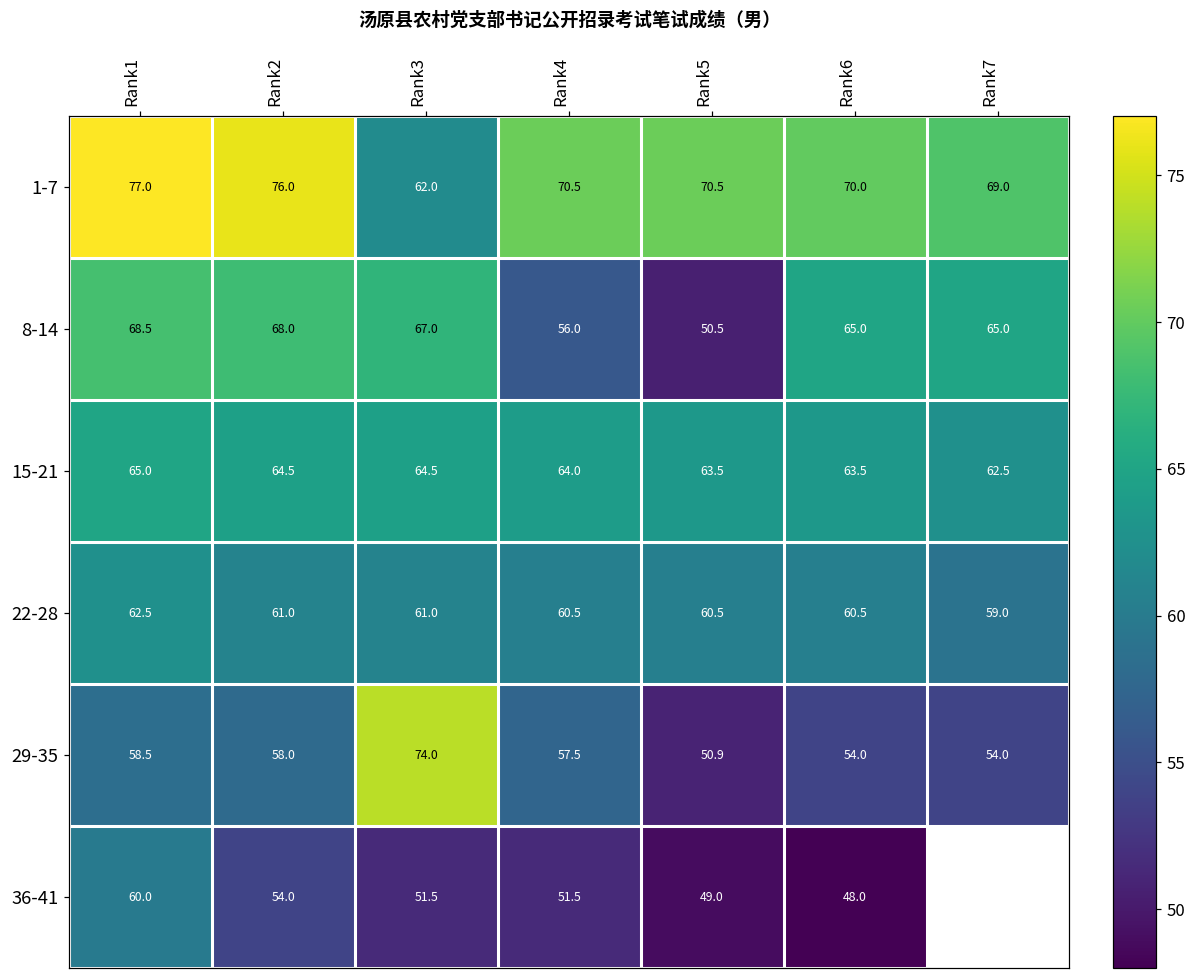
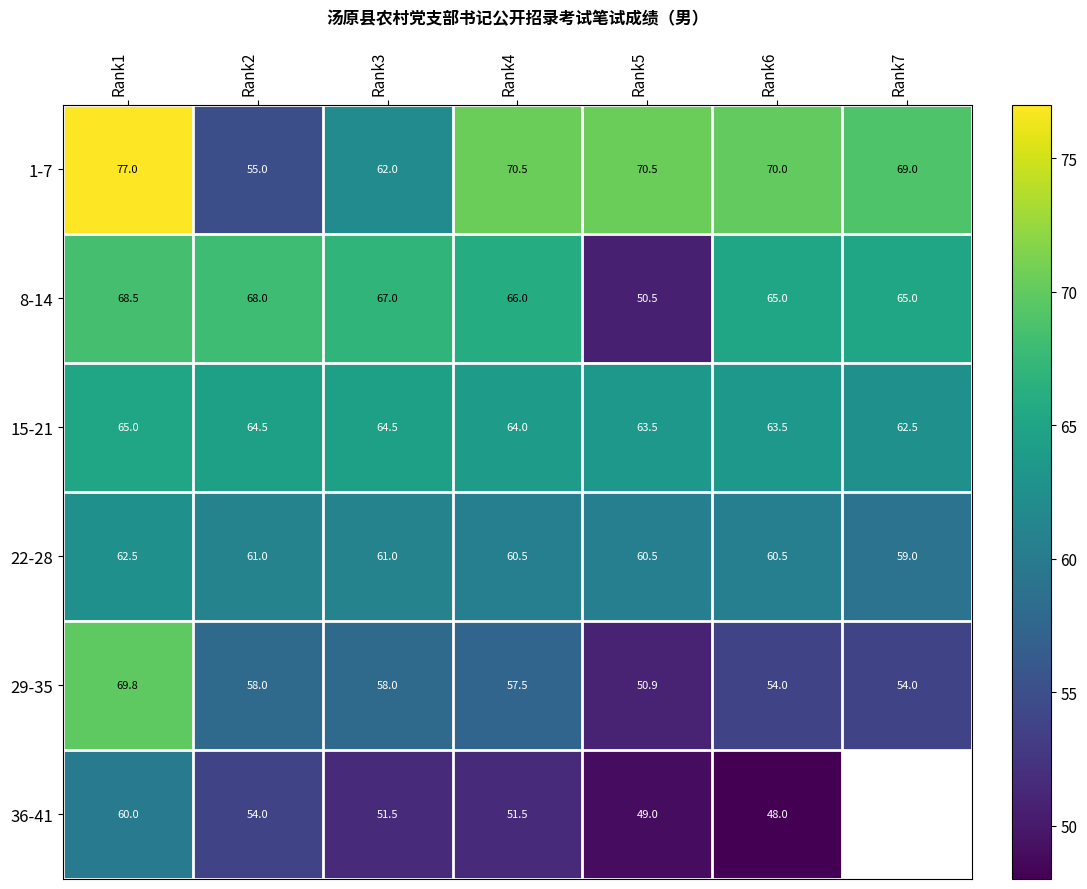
  {
    "1-7": {
      "Rank1": 77.0,
-     "Rank2": 76.0,
+     "Rank2": 55.0,
      "Rank3": 62.0,
      "Rank4": 70.5,
      "Rank5": 70.5,
      "Rank6": 70.0,
      "Rank7": 69.0
    },
    "8-14": {
      "Rank1": 68.5,
      "Rank2": 68.0,
      "Rank3": 67.0,
-     "Rank4": 56.0,
+     "Rank4": 66.0,
      "Rank5": 50.5,
      "Rank6": 65.0,
      "Rank7": 65.0
    },
    "15-21": {
      "Rank1": 65.0,
      "Rank2": 64.5,
      "Rank3": 64.5,
      "Rank4": 64.0,
      "Rank5": 63.5,
      "Rank6": 63.5,
      "Rank7": 62.5
    },
    "22-28": {
      "Rank1": 62.5,
      "Rank2": 61.0,
      "Rank3": 61.0,
      "Rank4": 60.5,
      "Rank5": 60.5,
      "Rank6": 60.5,
      "Rank7": 59.0
    },
    "29-35": {
-     "Rank1": 58.5,
+     "Rank1": 69.8,
      "Rank2": 58.0,
-     "Rank3": 74.0,
+     "Rank3": 58.0,
      "Rank4": 57.5,
      "Rank5": 50.9,
      "Rank6": 54.0,
      "Rank7": 54.0
    },
    "36-41": {
      "Rank1": 60.0,
      "Rank2": 54.0,
      "Rank3": 51.5,
      "Rank4": 51.5,
      "Rank5": 49.0,
      "Rank6": 48.0
    }
  }
